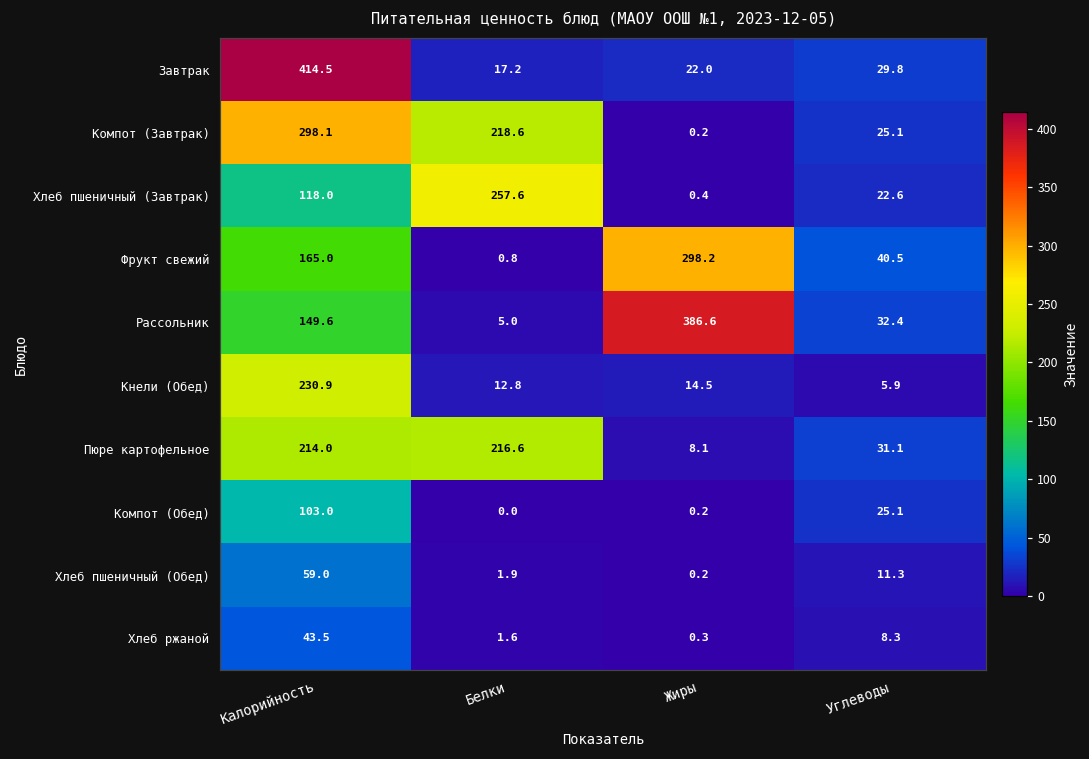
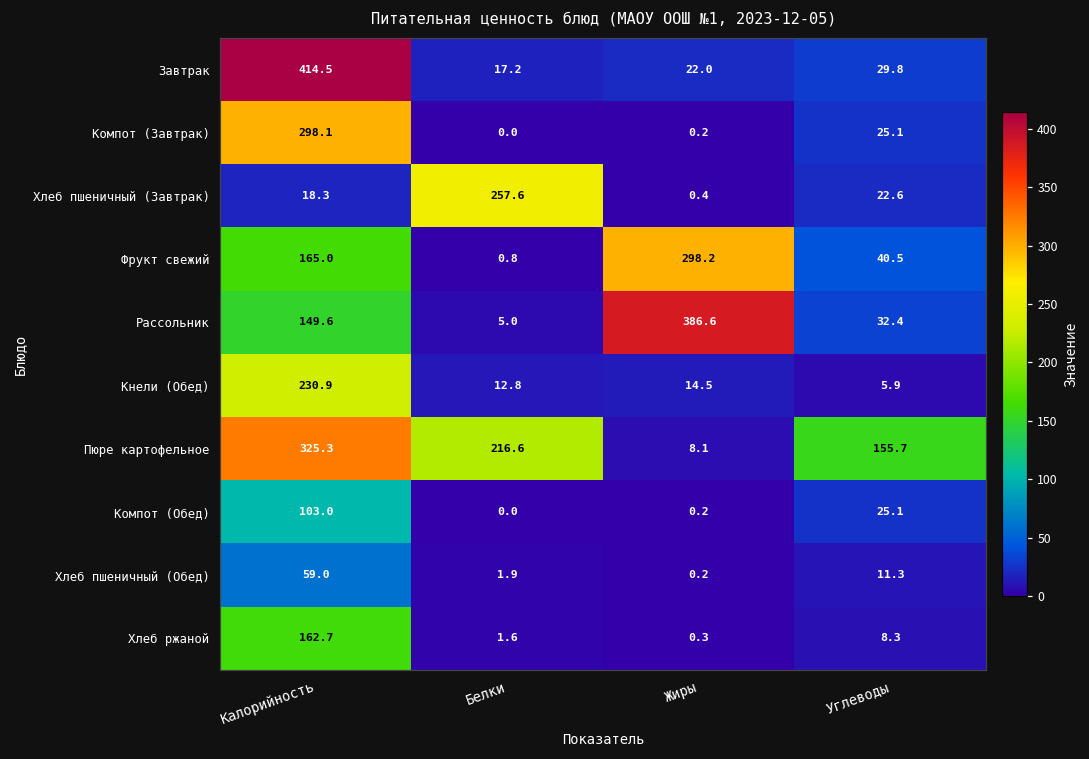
  {
    "Завтрак": {
      "Калорийность": 414.5,
      "Белки": 17.2,
      "Жиры": 22.0,
      "Углеводы": 29.8
    },
    "Компот (Завтрак)": {
      "Калорийность": 298.1,
-     "Белки": 218.6,
+     "Белки": 0.0,
      "Жиры": 0.2,
      "Углеводы": 25.1
    },
    "Хлеб пшеничный (Завтрак)": {
-     "Калорийность": 118.0,
+     "Калорийность": 18.3,
      "Белки": 257.6,
      "Жиры": 0.4,
      "Углеводы": 22.6
    },
    "Фрукт свежий": {
      "Калорийность": 165.0,
      "Белки": 0.8,
      "Жиры": 298.2,
      "Углеводы": 40.5
    },
    "Рассольник": {
      "Калорийность": 149.6,
      "Белки": 5.0,
      "Жиры": 386.6,
      "Углеводы": 32.4
    },
    "Кнели (Обед)": {
      "Калорийность": 230.9,
      "Белки": 12.8,
      "Жиры": 14.5,
      "Углеводы": 5.9
    },
    "Пюре картофельное": {
-     "Калорийность": 214.0,
+     "Калорийность": 325.3,
      "Белки": 216.6,
      "Жиры": 8.1,
-     "Углеводы": 31.1
+     "Углеводы": 155.7
    },
    "Компот (Обед)": {
      "Калорийность": 103.0,
      "Белки": 0.0,
      "Жиры": 0.2,
      "Углеводы": 25.1
    },
    "Хлеб пшеничный (Обед)": {
      "Калорийность": 59.0,
      "Белки": 1.9,
      "Жиры": 0.2,
      "Углеводы": 11.3
    },
    "Хлеб ржаной": {
-     "Калорийность": 43.5,
+     "Калорийность": 162.7,
      "Белки": 1.6,
      "Жиры": 0.3,
      "Углеводы": 8.3
    }
  }
